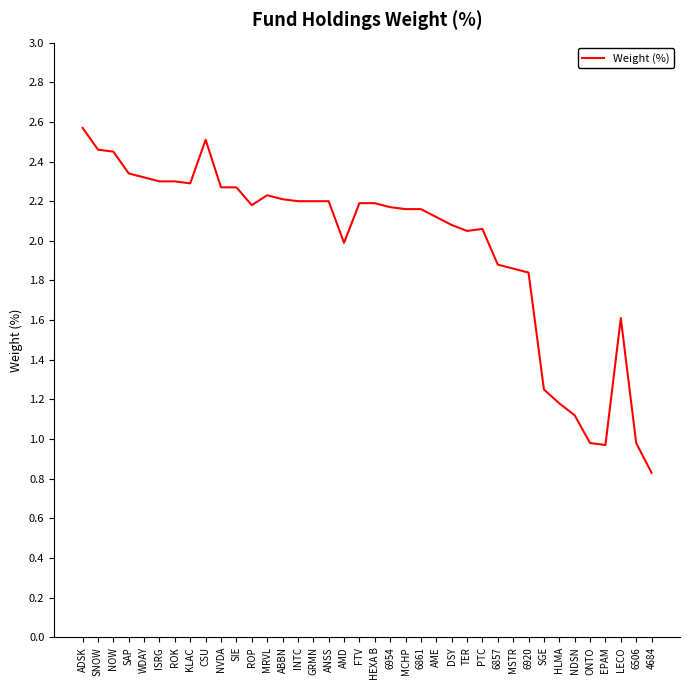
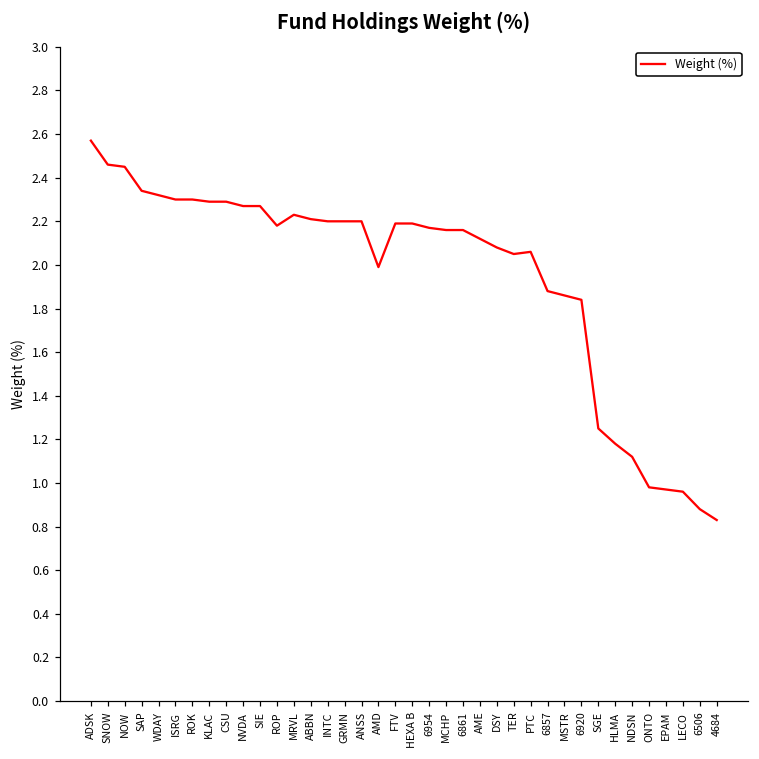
  {
    "ADSK": 2.57,
    "SNOW": 2.46,
    "NOW": 2.45,
    "SAP": 2.34,
    "WDAY": 2.32,
    "ISRG": 2.30,
    "ROK": 2.30,
    "KLAC": 2.29,
-   "CSU": 2.51,
+   "CSU": 2.29,
    "NVDA": 2.27,
    "SIE": 2.27,
    "ROP": 2.18,
    "MRVL": 2.23,
    "ABBN": 2.21,
    "INTC": 2.20,
    "GRMN": 2.20,
    "ANSS": 2.20,
    "AMD": 1.99,
    "FTV": 2.19,
    "HEXA B": 2.19,
    "6954": 2.17,
    "MCHP": 2.16,
    "6861": 2.16,
    "AME": 2.12,
    "DSY": 2.08,
    "TER": 2.05,
    "PTC": 2.06,
    "6857": 1.88,
    "MSTR": 1.86,
    "6920": 1.84,
    "SGE": 1.25,
    "HLMA": 1.18,
    "NDSN": 1.12,
    "ONTO": 0.98,
    "EPAM": 0.97,
-   "LECO": 1.61,
-   "6506": 0.98,
+   "LECO": 0.96,
+   "6506": 0.88,
    "4684": 0.83
  }
